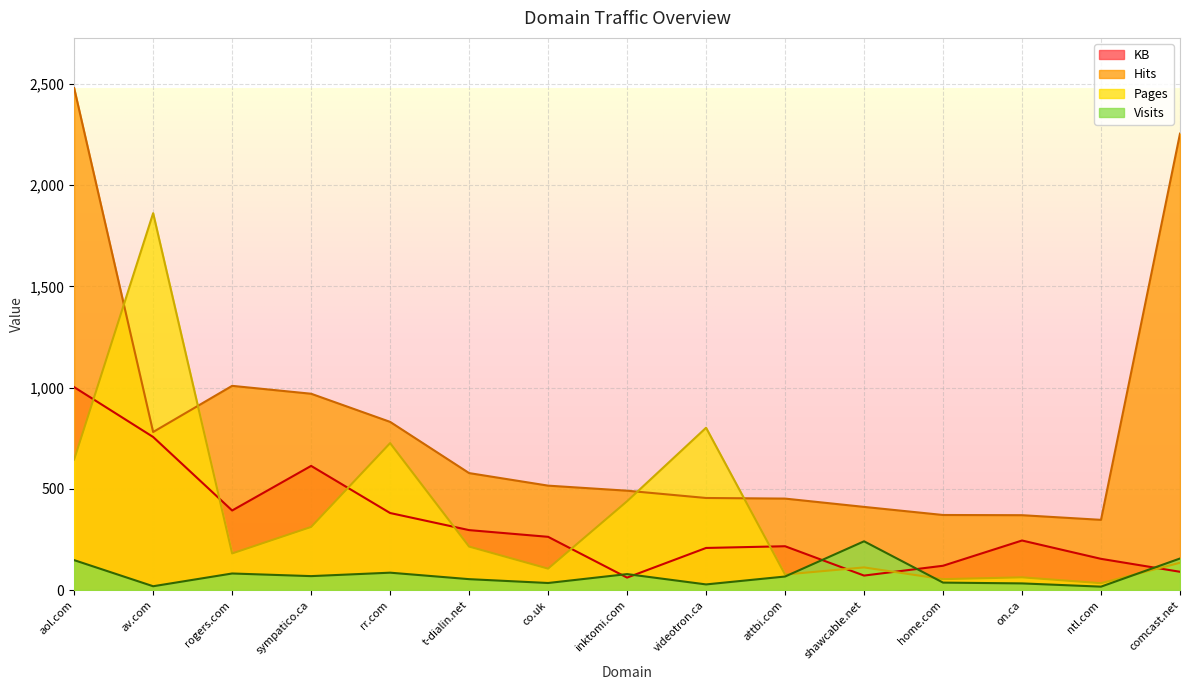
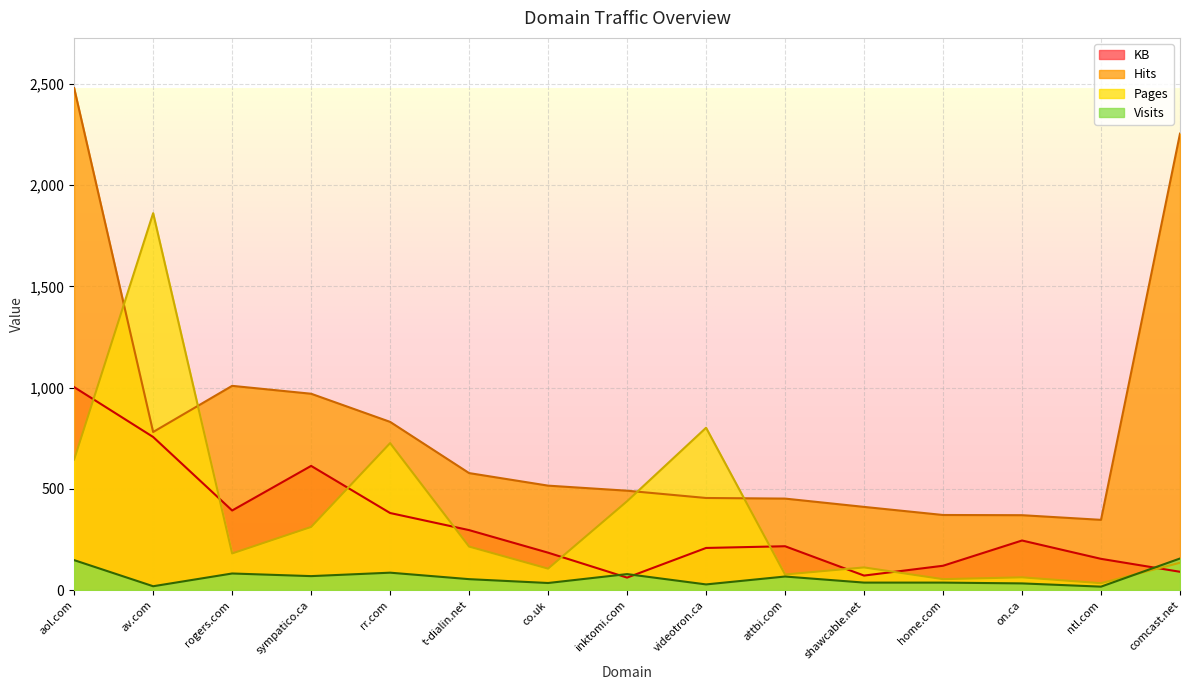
  {
    "KB": {
      "aol.com": "1,000",
      "av.com": "760",
      "rogers.com": "390",
      "sympatico.ca": "610",
      "rr.com": "380",
      "t-dialin.net": "300",
-     "co.uk": "260",
+     "co.uk": "180",
      "inktomi.com": "60",
      "videotron.ca": "210",
      "attbi.com": "220",
      "shawcable.net": "70",
      "home.com": "120",
      "on.ca": "240",
      "ntl.com": "150",
      "comcast.net": "90"
    },
    "Hits": {
      "aol.com": "2,480",
      "av.com": "780",
      "rogers.com": "1,010",
      "sympatico.ca": "970",
      "rr.com": "830",
      "t-dialin.net": "580",
      "co.uk": "520",
      "inktomi.com": "490",
      "videotron.ca": "460",
      "attbi.com": "450",
      "shawcable.net": "410",
      "home.com": "370",
      "on.ca": "370",
      "ntl.com": "350",
      "comcast.net": "2,260"
    },
    "Pages": {
      "aol.com": "650",
      "av.com": "1,860",
      "rogers.com": "180",
      "sympatico.ca": "310",
      "rr.com": "730",
      "t-dialin.net": "220",
      "co.uk": "110",
      "inktomi.com": "440",
      "videotron.ca": "800",
      "shawcable.net": "110",
      "home.com": "50",
      "on.ca": "60",
      "ntl.com": "30",
      "comcast.net": "140"
    },
    "Visits": {
      "aol.com": "150",
      "av.com": "20",
      "rogers.com": "80",
      "sympatico.ca": "70",
      "rr.com": "90",
      "t-dialin.net": "50",
      "co.uk": "40",
      "inktomi.com": "80",
      "videotron.ca": "30",
-     "shawcable.net": "240",
+     "shawcable.net": "40",
      "home.com": "40",
      "on.ca": "30",
      "ntl.com": "20",
      "comcast.net": "160"
    }
  }
